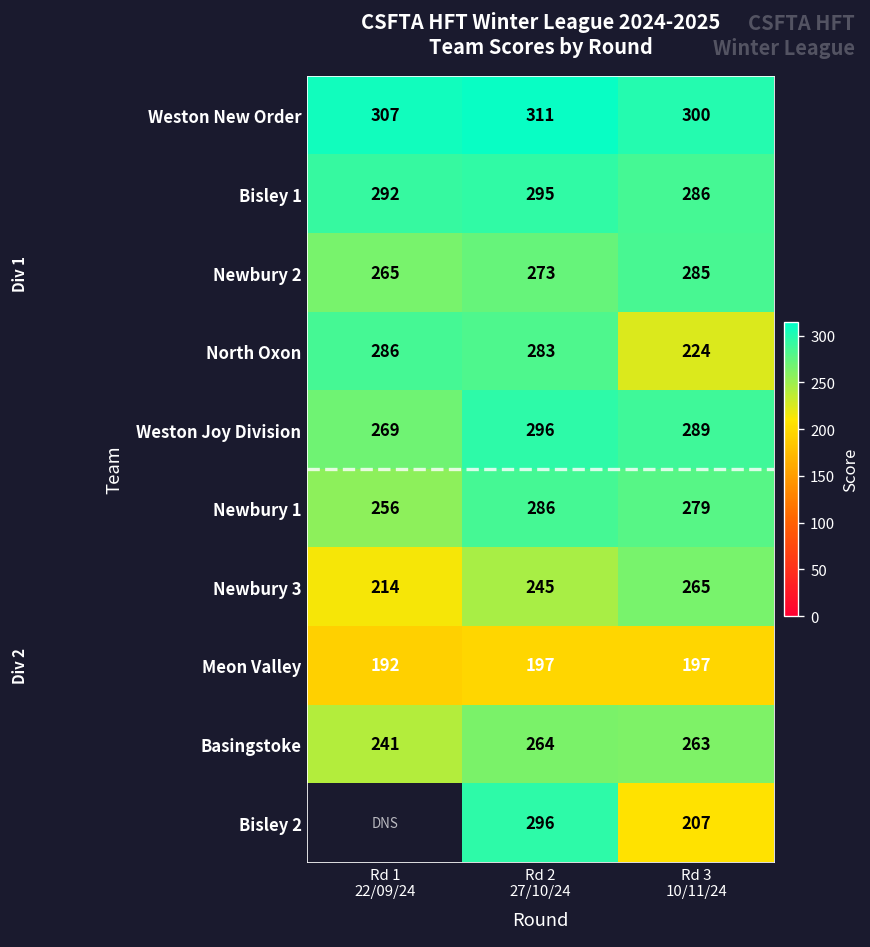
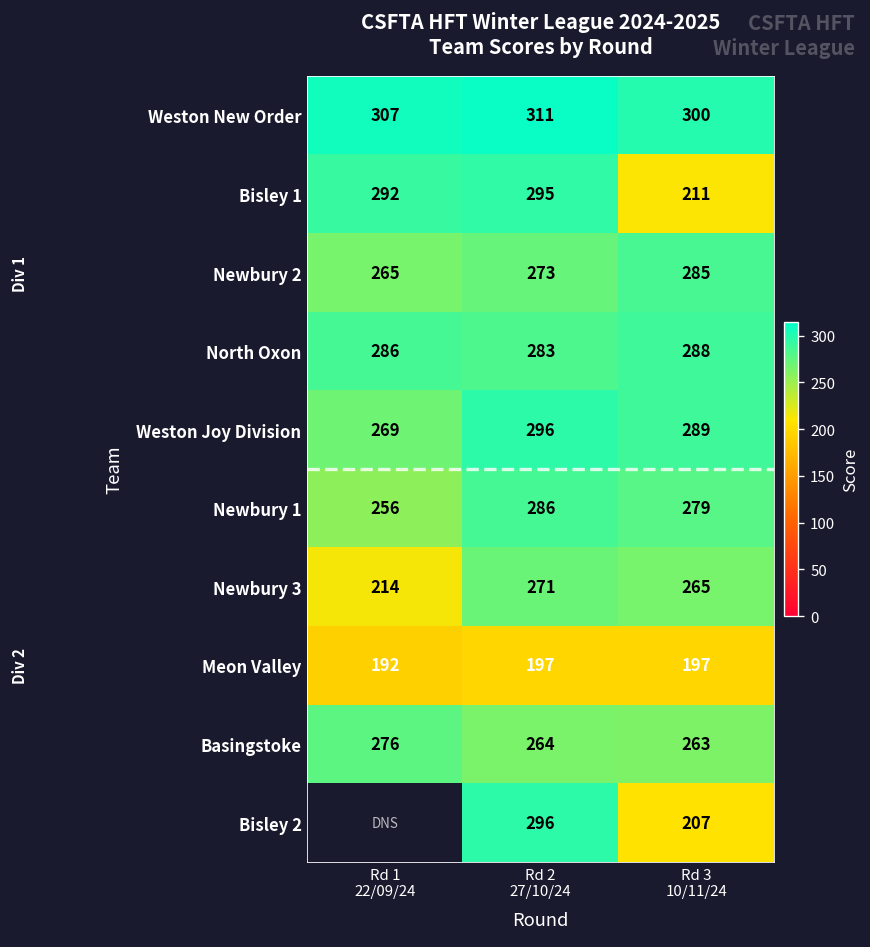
  {
    "Weston New Order": {
      "Rd 1 22/09/24": 307,
      "Rd 2 27/10/24": 311,
      "Rd 3 10/11/24": 300
    },
    "Bisley 1": {
      "Rd 1 22/09/24": 292,
      "Rd 2 27/10/24": 295,
-     "Rd 3 10/11/24": 286
+     "Rd 3 10/11/24": 211
    },
    "Newbury 2": {
      "Rd 1 22/09/24": 265,
      "Rd 2 27/10/24": 273,
      "Rd 3 10/11/24": 285
    },
    "North Oxon": {
      "Rd 1 22/09/24": 286,
      "Rd 2 27/10/24": 283,
-     "Rd 3 10/11/24": 224
+     "Rd 3 10/11/24": 288
    },
    "Weston Joy Division": {
      "Rd 1 22/09/24": 269,
      "Rd 2 27/10/24": 296,
      "Rd 3 10/11/24": 289
    },
    "Newbury 1": {
      "Rd 1 22/09/24": 256,
      "Rd 2 27/10/24": 286,
      "Rd 3 10/11/24": 279
    },
    "Newbury 3": {
      "Rd 1 22/09/24": 214,
-     "Rd 2 27/10/24": 245,
+     "Rd 2 27/10/24": 271,
      "Rd 3 10/11/24": 265
    },
    "Meon Valley": {
      "Rd 1 22/09/24": 192,
      "Rd 2 27/10/24": 197,
      "Rd 3 10/11/24": 197
    },
    "Basingstoke": {
-     "Rd 1 22/09/24": 241,
+     "Rd 1 22/09/24": 276,
      "Rd 2 27/10/24": 264,
      "Rd 3 10/11/24": 263
    },
    "Bisley 2": {
      "Rd 2 27/10/24": 296,
      "Rd 3 10/11/24": 207
    }
  }
